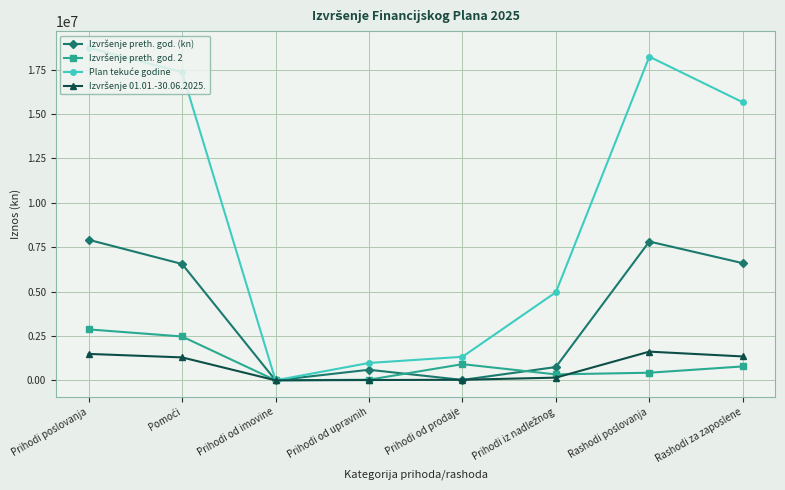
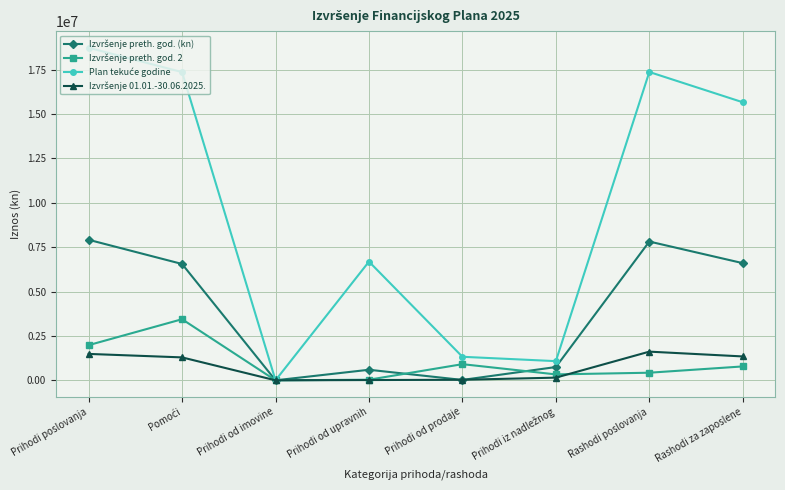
  {
    "Izvršenje preth. god. 2": {
-     "Prihodi poslovanja": 2900000,
-     "Pomoći": 2500000,
+     "Prihodi poslovanja": 2000000,
+     "Pomoći": 3400000,
      "Prihodi od prodaje": 900000,
      "Prihodi iz nadležnog": 300000,
      "Rashodi poslovanja": 400000,
      "Rashodi za zaposlene": 800000
    },
    "Plan tekuće godine": {
-     "Prihodi od upravnih": 1000000,
+     "Prihodi od upravnih": 6700000,
      "Prihodi od prodaje": 1300000,
-     "Prihodi iz nadležnog": 5000000,
-     "Rashodi poslovanja": 18200000,
+     "Prihodi iz nadležnog": 1100000,
+     "Rashodi poslovanja": 17400000,
      "Rashodi za zaposlene": 15700000
    }
  }
